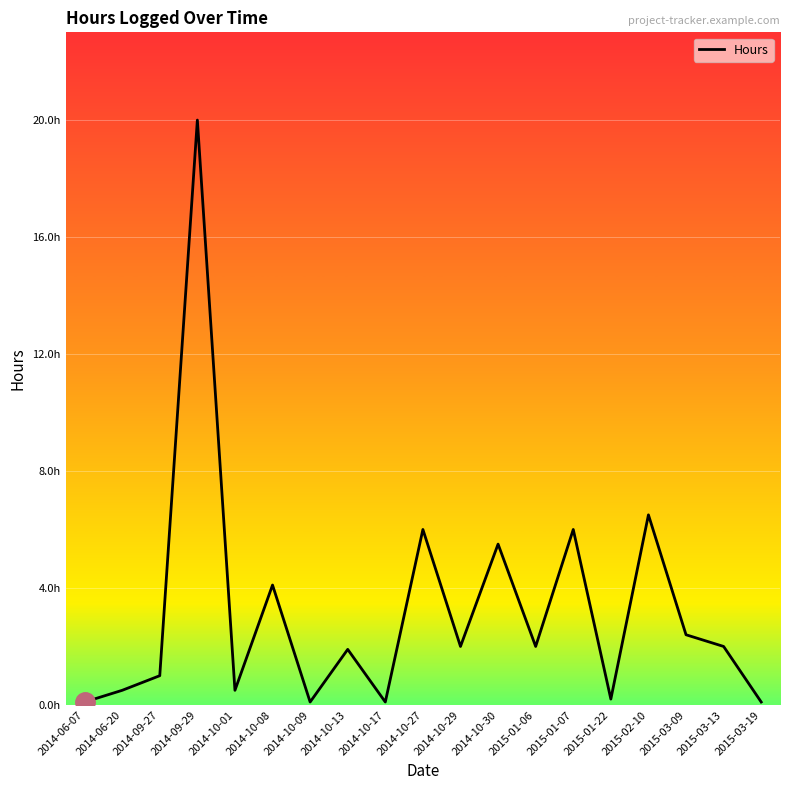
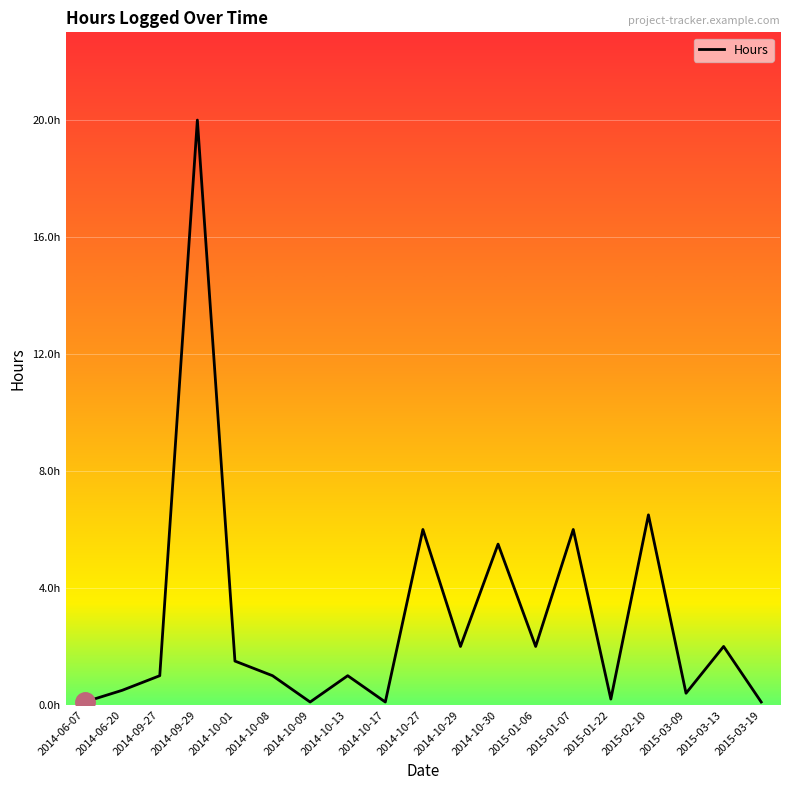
  {
    "Hours": {
      "2014-06-20": "0.5h",
      "2014-09-27": "1.0h",
      "2014-09-29": "20.0h",
-     "2014-10-01": "0.5h",
-     "2014-10-08": "4.1h",
+     "2014-10-01": "1.5h",
+     "2014-10-08": "1.0h",
      "2014-10-09": "0.1h",
-     "2014-10-13": "1.9h",
+     "2014-10-13": "1.0h",
      "2014-10-17": "0.1h",
      "2014-10-27": "6.0h",
      "2014-10-29": "2.0h",
      "2014-10-30": "5.5h",
      "2015-01-06": "2.0h",
      "2015-01-07": "6.0h",
      "2015-01-22": "0.2h",
      "2015-02-10": "6.5h",
-     "2015-03-09": "2.4h",
+     "2015-03-09": "0.4h",
      "2015-03-13": "2.0h",
      "2015-03-19": "0.1h"
    }
  }
